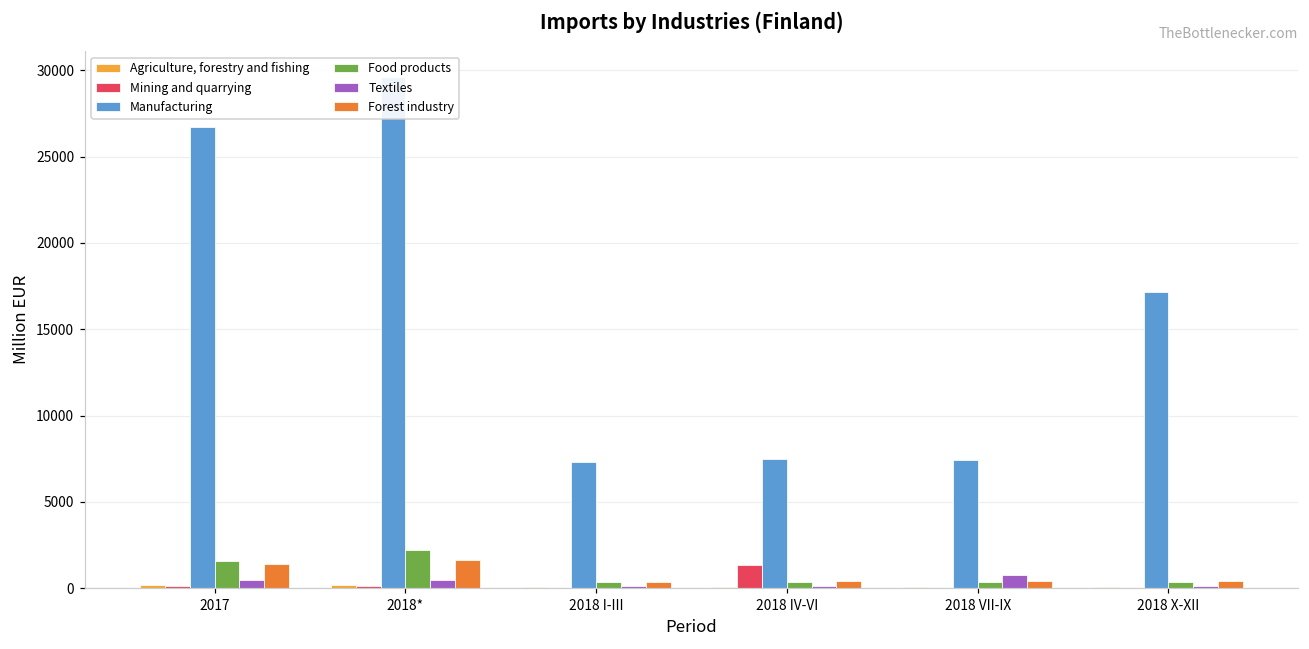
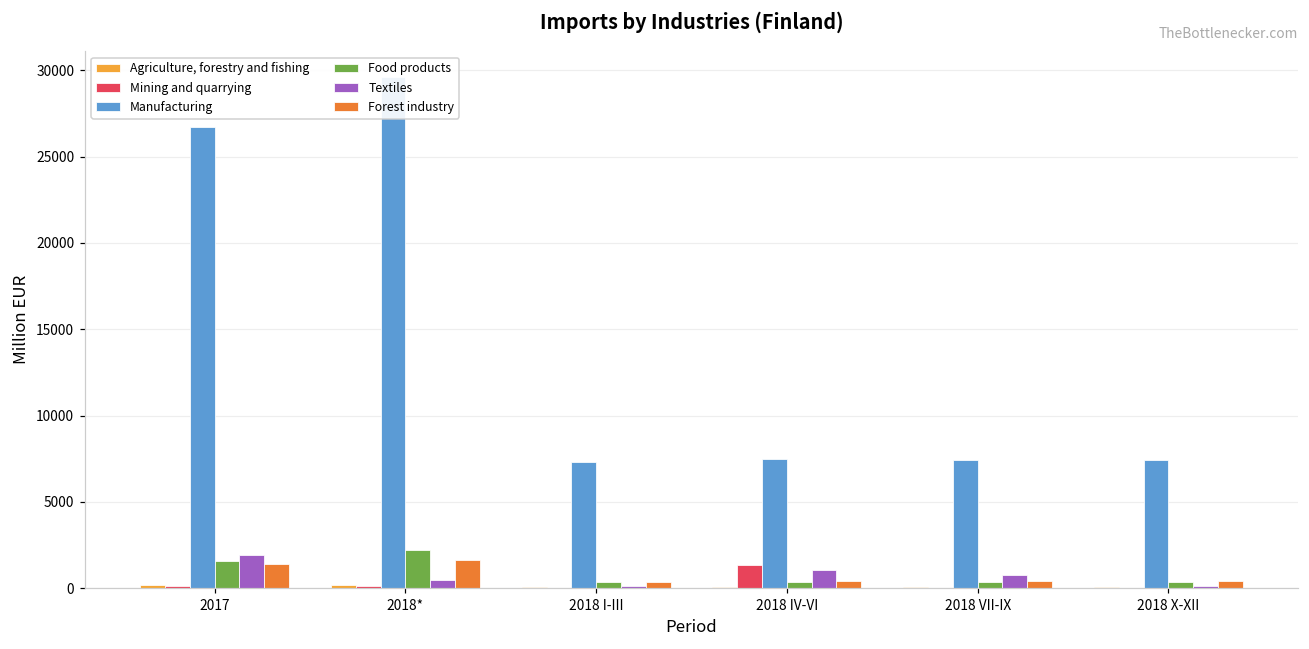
  {
    "Mining and quarrying": {
      "2018 IV-VI": 1400
    },
    "Manufacturing": {
      "2017": 26700,
      "2018 I-III": 7300,
      "2018 IV-VI": 7500,
      "2018 VII-IX": 7400,
-     "2018 X-XII": 17100
+     "2018 X-XII": 7400
    },
    "Food products": {
      "2017": 1500,
      "2018*": 2200,
      "2018 I-III": 300,
      "2018 IV-VI": 400,
      "2018 VII-IX": 400,
      "2018 X-XII": 400
    },
    "Textiles": {
-     "2017": 400,
+     "2017": 1900,
      "2018*": 500,
-     "2018 IV-VI": 100,
+     "2018 IV-VI": 1000,
      "2018 VII-IX": 700
    }
  }
